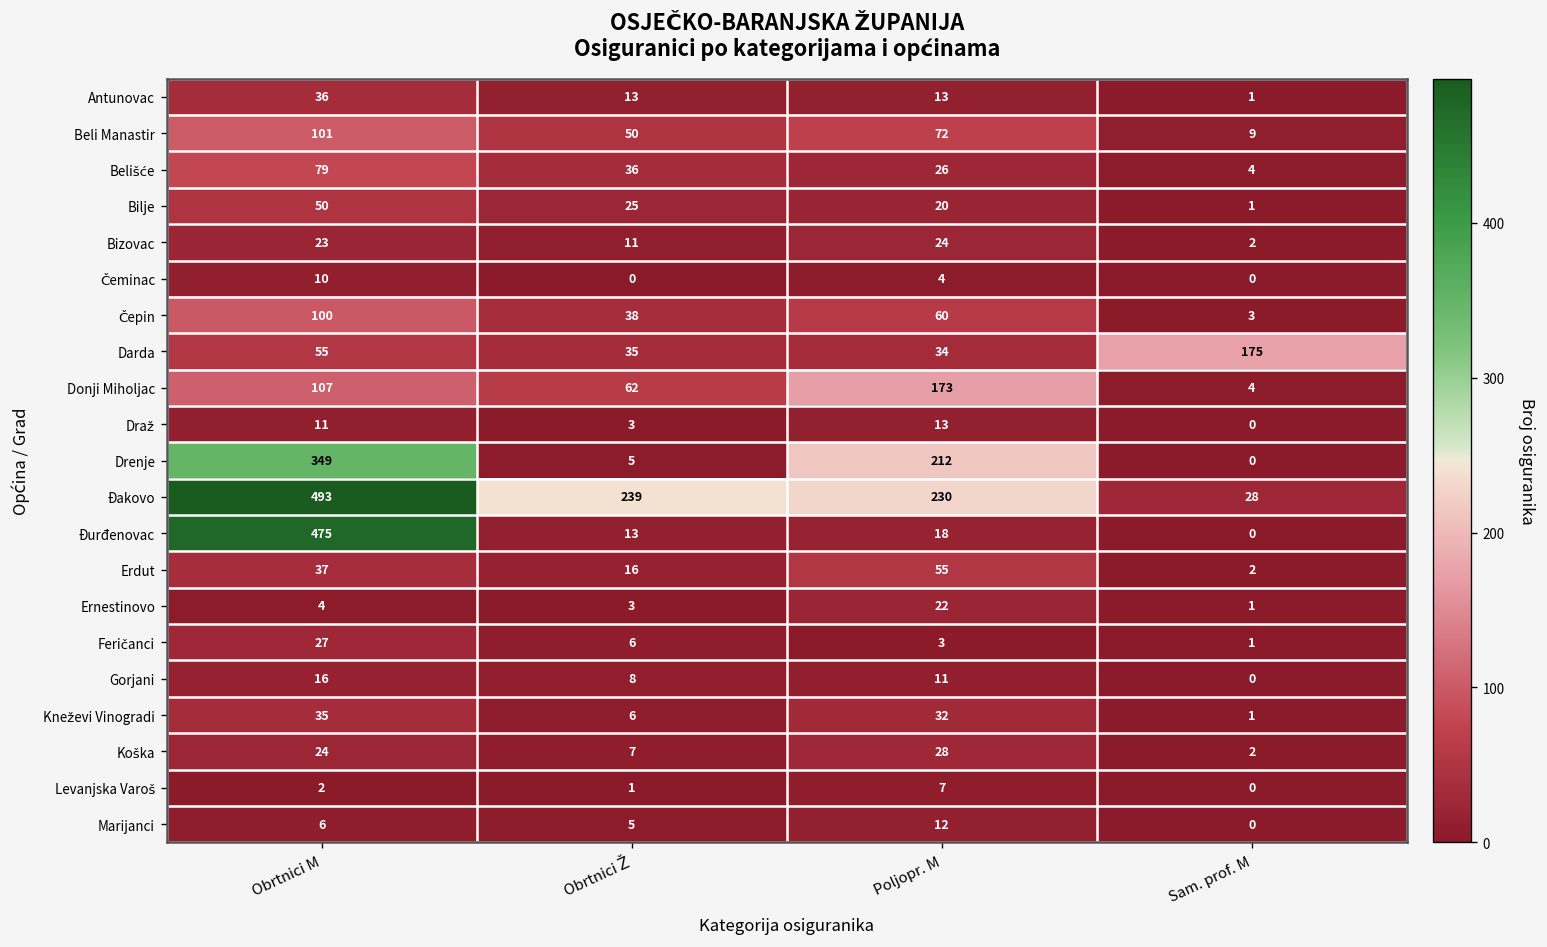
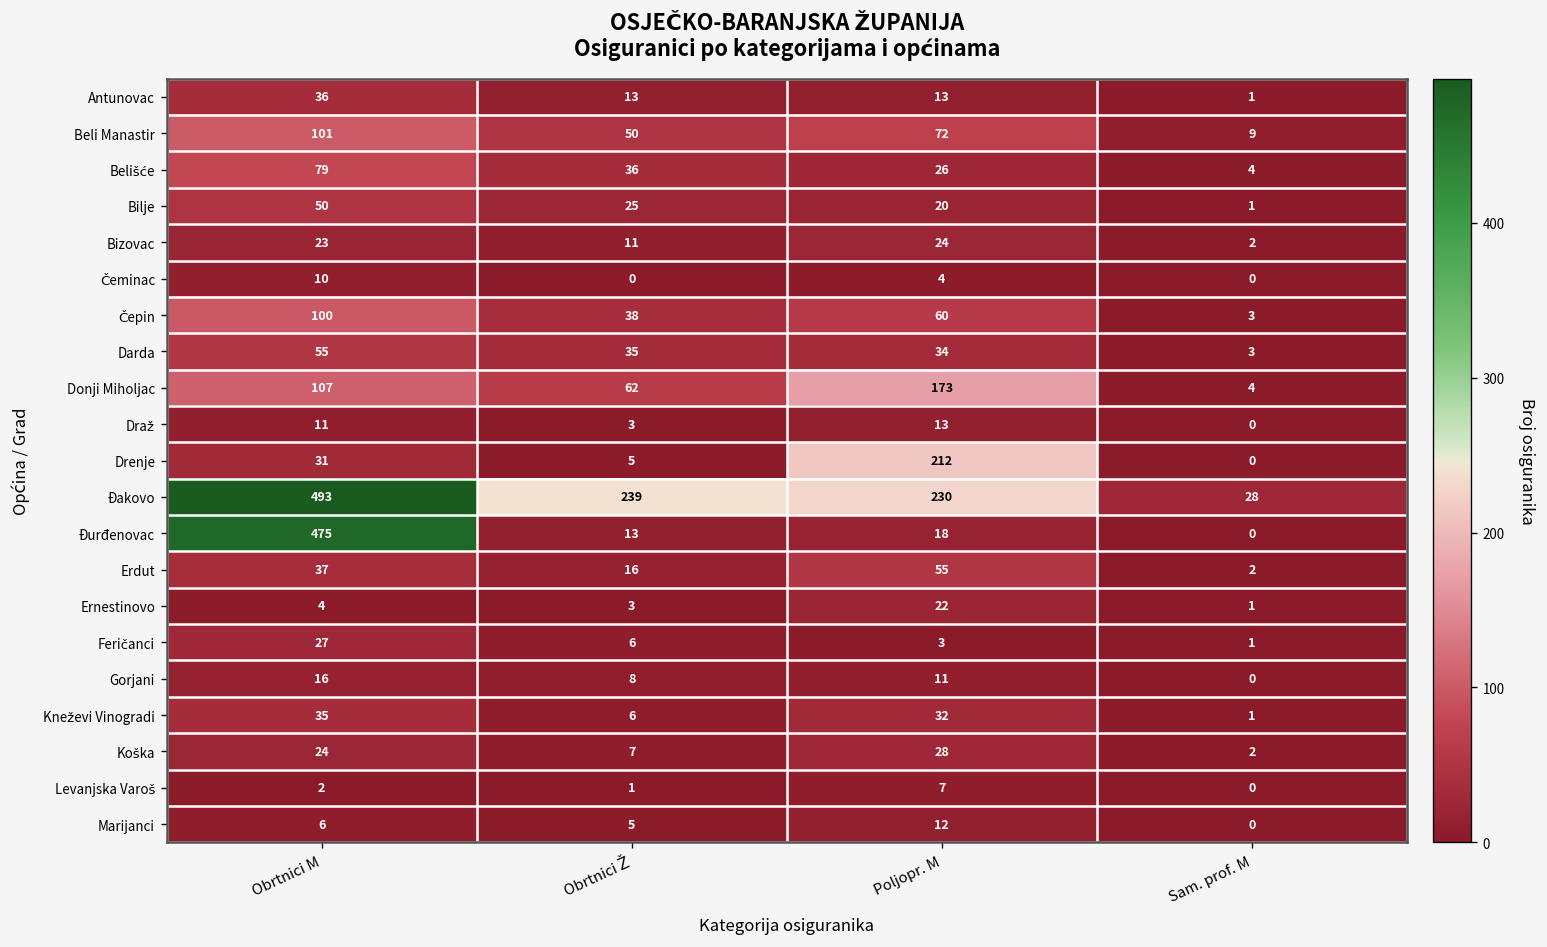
  {
    "Antunovac": {
      "Obrtnici M": 36,
      "Obrtnici Ž": 13,
      "Poljopr. M": 13,
      "Sam. prof. M": 1
    },
    "Beli Manastir": {
      "Obrtnici M": 101,
      "Obrtnici Ž": 50,
      "Poljopr. M": 72,
      "Sam. prof. M": 9
    },
    "Belišće": {
      "Obrtnici M": 79,
      "Obrtnici Ž": 36,
      "Poljopr. M": 26,
      "Sam. prof. M": 4
    },
    "Bilje": {
      "Obrtnici M": 50,
      "Obrtnici Ž": 25,
      "Poljopr. M": 20,
      "Sam. prof. M": 1
    },
    "Bizovac": {
      "Obrtnici M": 23,
      "Obrtnici Ž": 11,
      "Poljopr. M": 24,
      "Sam. prof. M": 2
    },
    "Čeminac": {
      "Obrtnici M": 10,
      "Obrtnici Ž": 0,
      "Poljopr. M": 4,
      "Sam. prof. M": 0
    },
    "Čepin": {
      "Obrtnici M": 100,
      "Obrtnici Ž": 38,
      "Poljopr. M": 60,
      "Sam. prof. M": 3
    },
    "Darda": {
      "Obrtnici M": 55,
      "Obrtnici Ž": 35,
      "Poljopr. M": 34,
-     "Sam. prof. M": 175
+     "Sam. prof. M": 3
    },
    "Donji Miholjac": {
      "Obrtnici M": 107,
      "Obrtnici Ž": 62,
      "Poljopr. M": 173,
      "Sam. prof. M": 4
    },
    "Draž": {
      "Obrtnici M": 11,
      "Obrtnici Ž": 3,
      "Poljopr. M": 13,
      "Sam. prof. M": 0
    },
    "Drenje": {
-     "Obrtnici M": 349,
+     "Obrtnici M": 31,
      "Obrtnici Ž": 5,
      "Poljopr. M": 212,
      "Sam. prof. M": 0
    },
    "Đakovo": {
      "Obrtnici M": 493,
      "Obrtnici Ž": 239,
      "Poljopr. M": 230,
      "Sam. prof. M": 28
    },
    "Đurđenovac": {
      "Obrtnici M": 475,
      "Obrtnici Ž": 13,
      "Poljopr. M": 18,
      "Sam. prof. M": 0
    },
    "Erdut": {
      "Obrtnici M": 37,
      "Obrtnici Ž": 16,
      "Poljopr. M": 55,
      "Sam. prof. M": 2
    },
    "Ernestinovo": {
      "Obrtnici M": 4,
      "Obrtnici Ž": 3,
      "Poljopr. M": 22,
      "Sam. prof. M": 1
    },
    "Feričanci": {
      "Obrtnici M": 27,
      "Obrtnici Ž": 6,
      "Poljopr. M": 3,
      "Sam. prof. M": 1
    },
    "Gorjani": {
      "Obrtnici M": 16,
      "Obrtnici Ž": 8,
      "Poljopr. M": 11,
      "Sam. prof. M": 0
    },
    "Kneževi Vinogradi": {
      "Obrtnici M": 35,
      "Obrtnici Ž": 6,
      "Poljopr. M": 32,
      "Sam. prof. M": 1
    },
    "Koška": {
      "Obrtnici M": 24,
      "Obrtnici Ž": 7,
      "Poljopr. M": 28,
      "Sam. prof. M": 2
    },
    "Levanjska Varoš": {
      "Obrtnici M": 2,
      "Obrtnici Ž": 1,
      "Poljopr. M": 7,
      "Sam. prof. M": 0
    },
    "Marijanci": {
      "Obrtnici M": 6,
      "Obrtnici Ž": 5,
      "Poljopr. M": 12,
      "Sam. prof. M": 0
    }
  }
